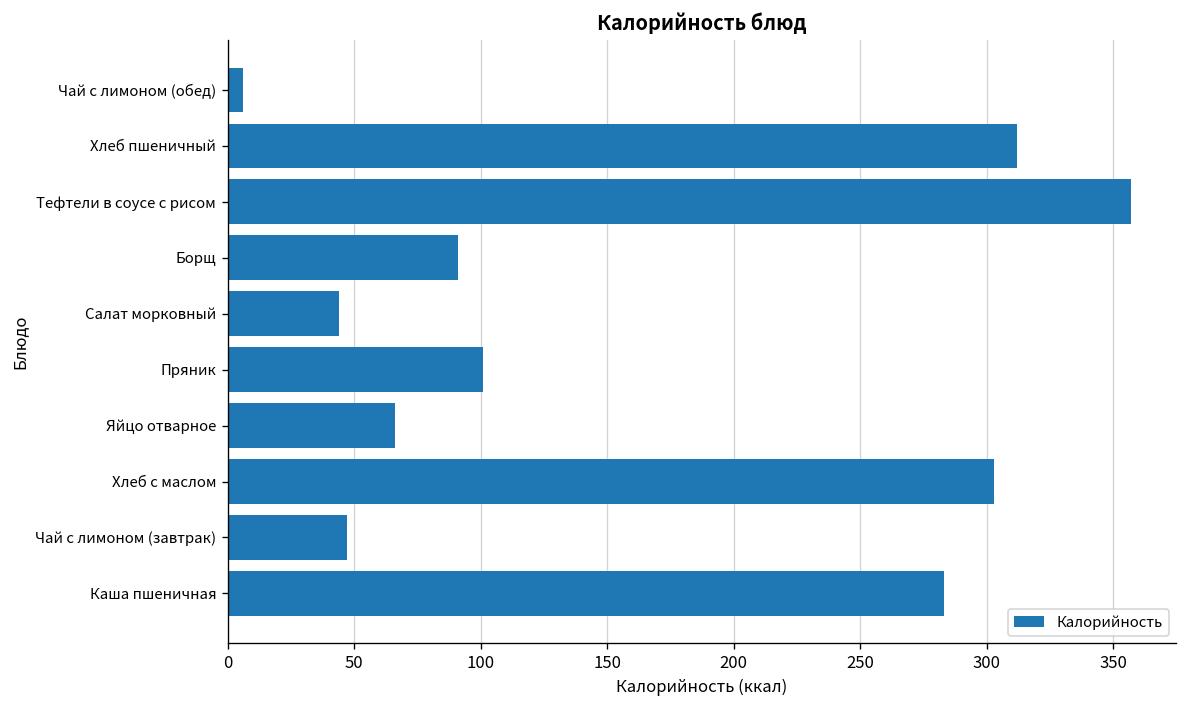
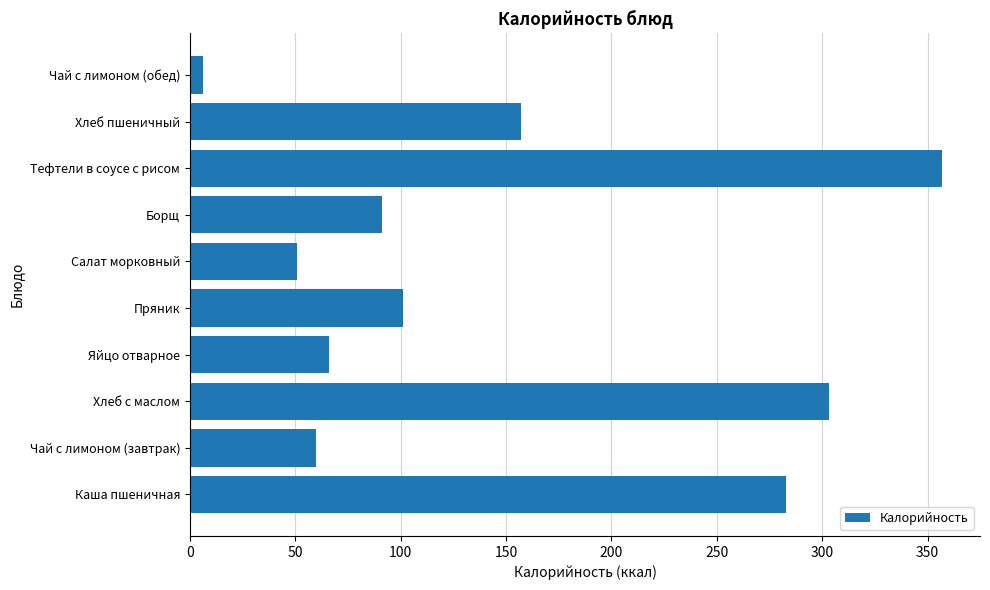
  {
    "Чай с лимоном (обед)": 6,
-   "Хлеб пшеничный": 312,
+   "Хлеб пшеничный": 157,
    "Тефтели в соусе с рисом": 357,
    "Борщ": 91,
-   "Салат морковный": 44,
+   "Салат морковный": 51,
    "Пряник": 101,
    "Яйцо отварное": 66,
    "Хлеб с маслом": 303,
-   "Чай с лимоном (завтрак)": 47,
+   "Чай с лимоном (завтрак)": 60,
    "Каша пшеничная": 283
  }
